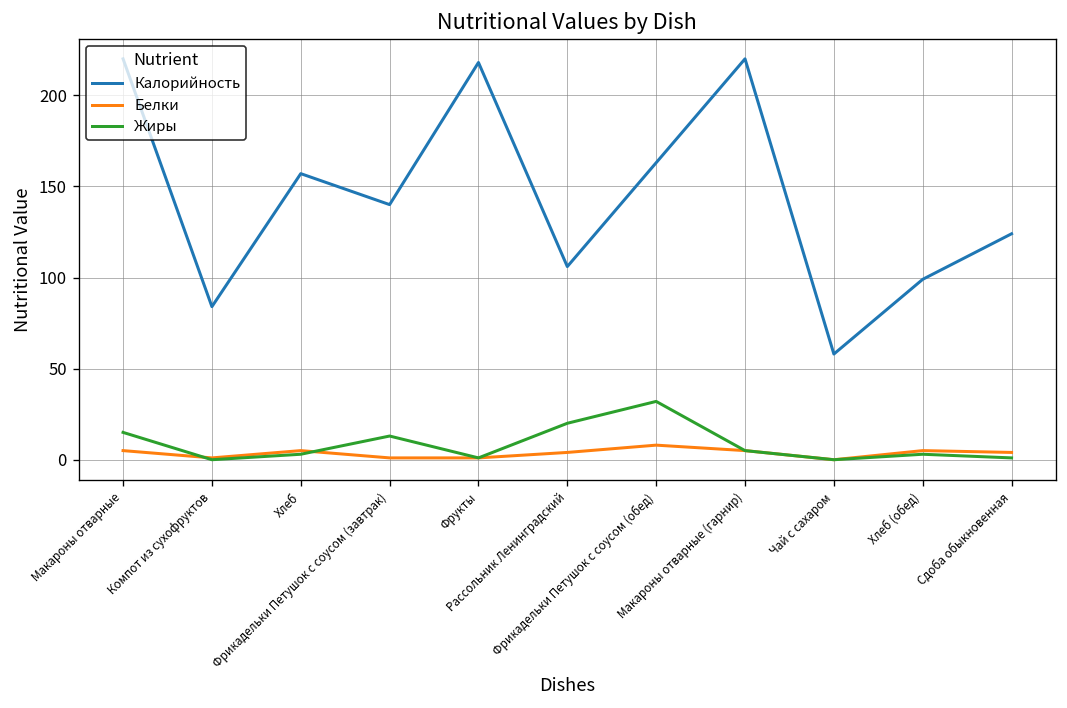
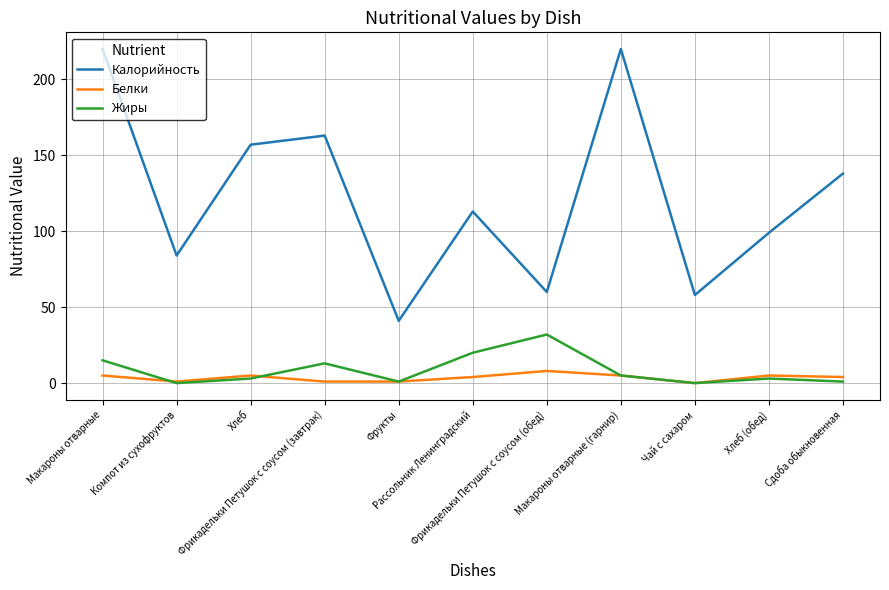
  {
    "Калорийность": {
      "Компот из сухофруктов": 84,
      "Хлеб": 157,
-     "Фрикадельки Петушок с соусом (завтрак)": 140,
-     "Фрукты": 218,
-     "Рассольник Ленинградский": 106,
-     "Фрикадельки Петушок с соусом (обед)": 163,
+     "Фрикадельки Петушок с соусом (завтрак)": 163,
+     "Фрукты": 41,
+     "Рассольник Ленинградский": 113,
+     "Фрикадельки Петушок с соусом (обед)": 60,
      "Макароны отварные (гарнир)": 220,
      "Чай с сахаром": 58,
      "Хлеб (обед)": 99,
-     "Сдоба обыкновенная": 124
+     "Сдоба обыкновенная": 138
    },
    "Белки": {
      "Макароны отварные": 5,
      "Хлеб": 5,
      "Фрикадельки Петушок с соусом (завтрак)": 1,
      "Рассольник Ленинградский": 4,
      "Фрикадельки Петушок с соусом (обед)": 8,
      "Хлеб (обед)": 5,
      "Сдоба обыкновенная": 4
    },
    "Жиры": {
      "Макароны отварные": 15,
      "Хлеб": 3,
      "Фрикадельки Петушок с соусом (завтрак)": 13,
      "Рассольник Ленинградский": 20,
      "Фрикадельки Петушок с соусом (обед)": 32,
      "Хлеб (обед)": 3,
      "Сдоба обыкновенная": 1
    }
  }
